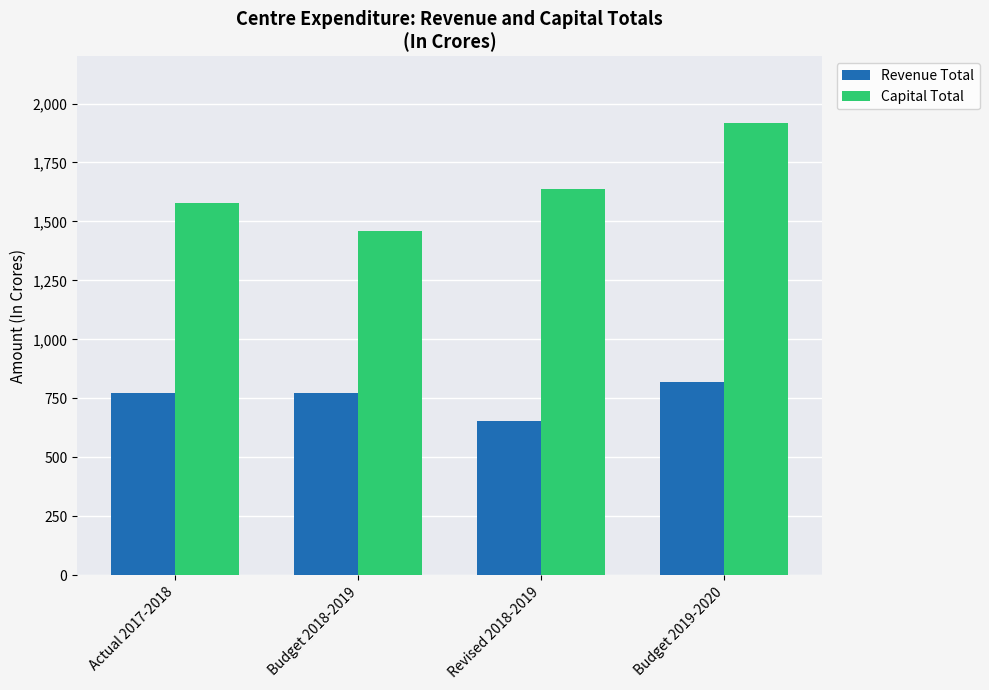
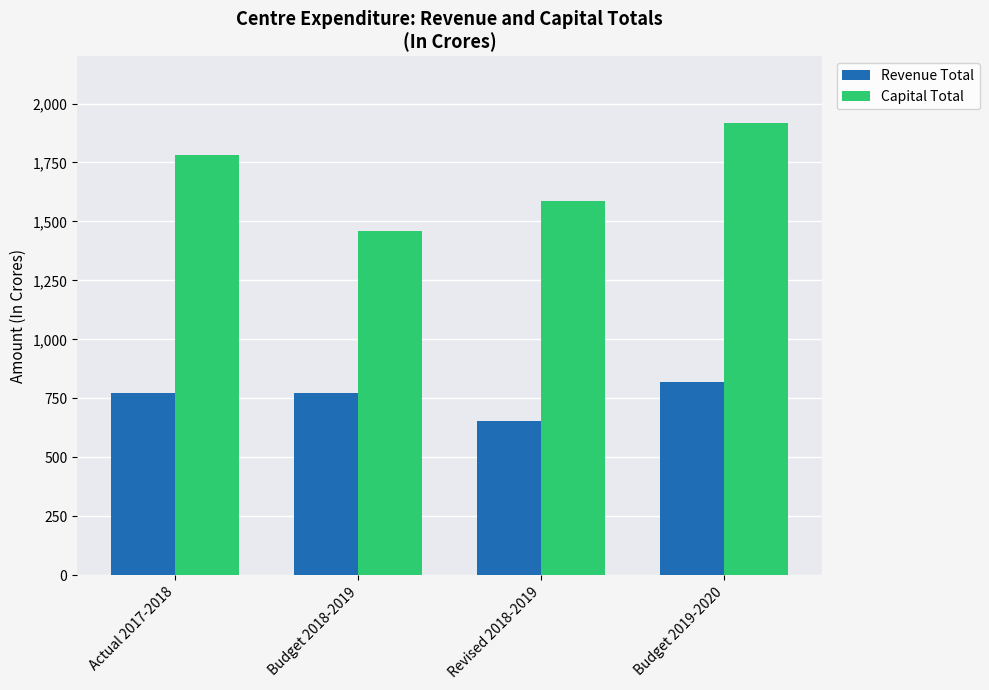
  {
    "Revenue Total": {
      "Actual 2017-2018": "770",
      "Budget 2018-2019": "770",
      "Revised 2018-2019": "650",
      "Budget 2019-2020": "820"
    },
    "Capital Total": {
-     "Actual 2017-2018": "1,580",
+     "Actual 2017-2018": "1,780",
      "Budget 2018-2019": "1,460",
-     "Revised 2018-2019": "1,640",
+     "Revised 2018-2019": "1,590",
      "Budget 2019-2020": "1,920"
    }
  }
